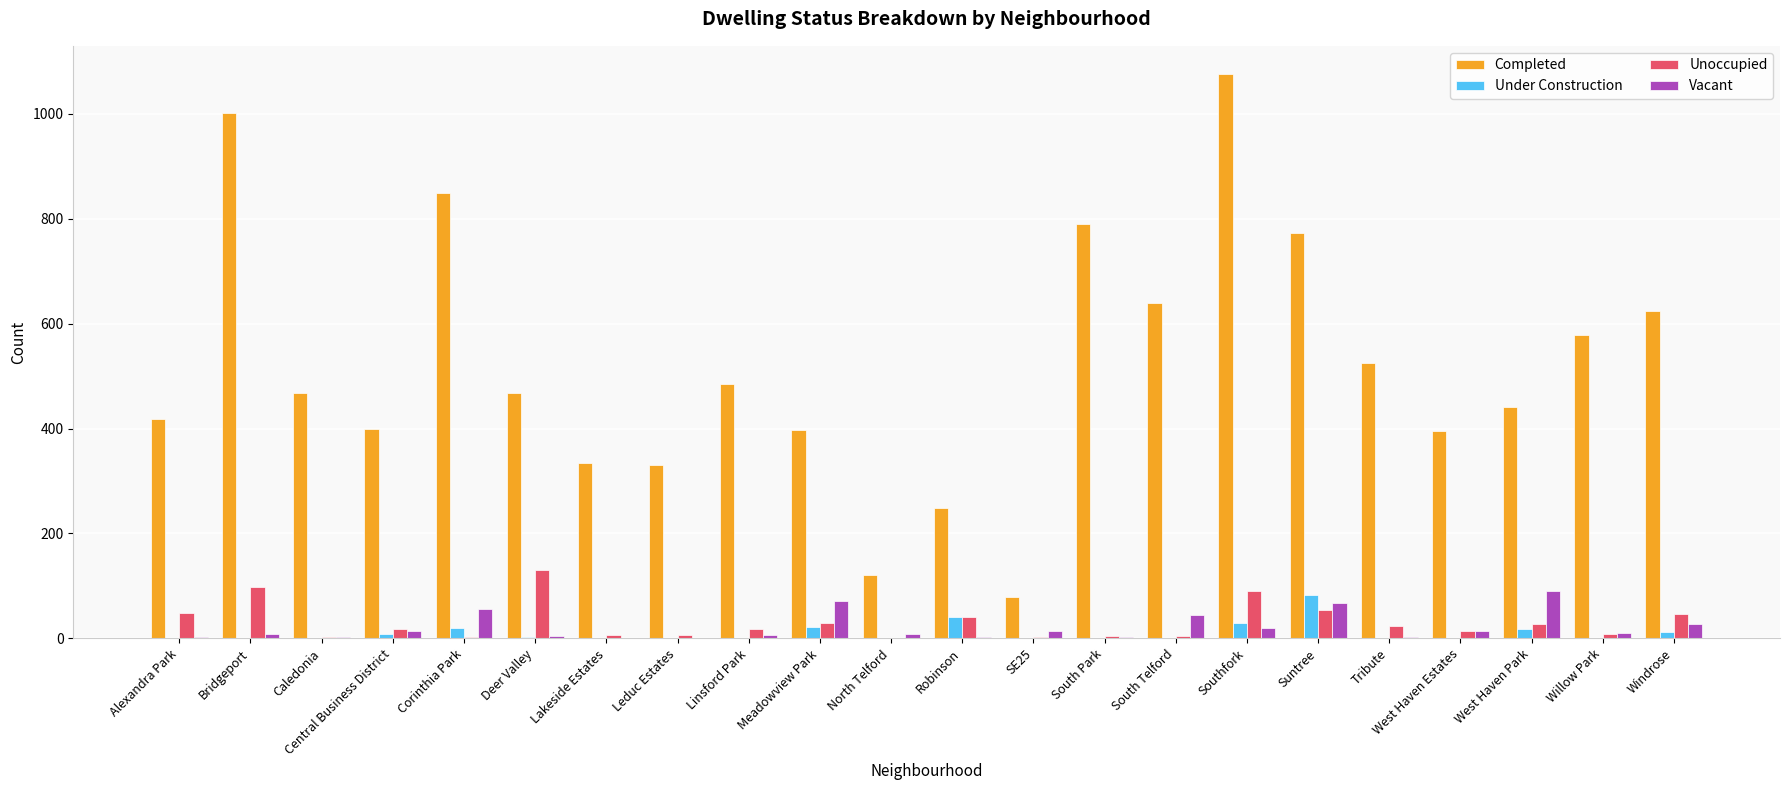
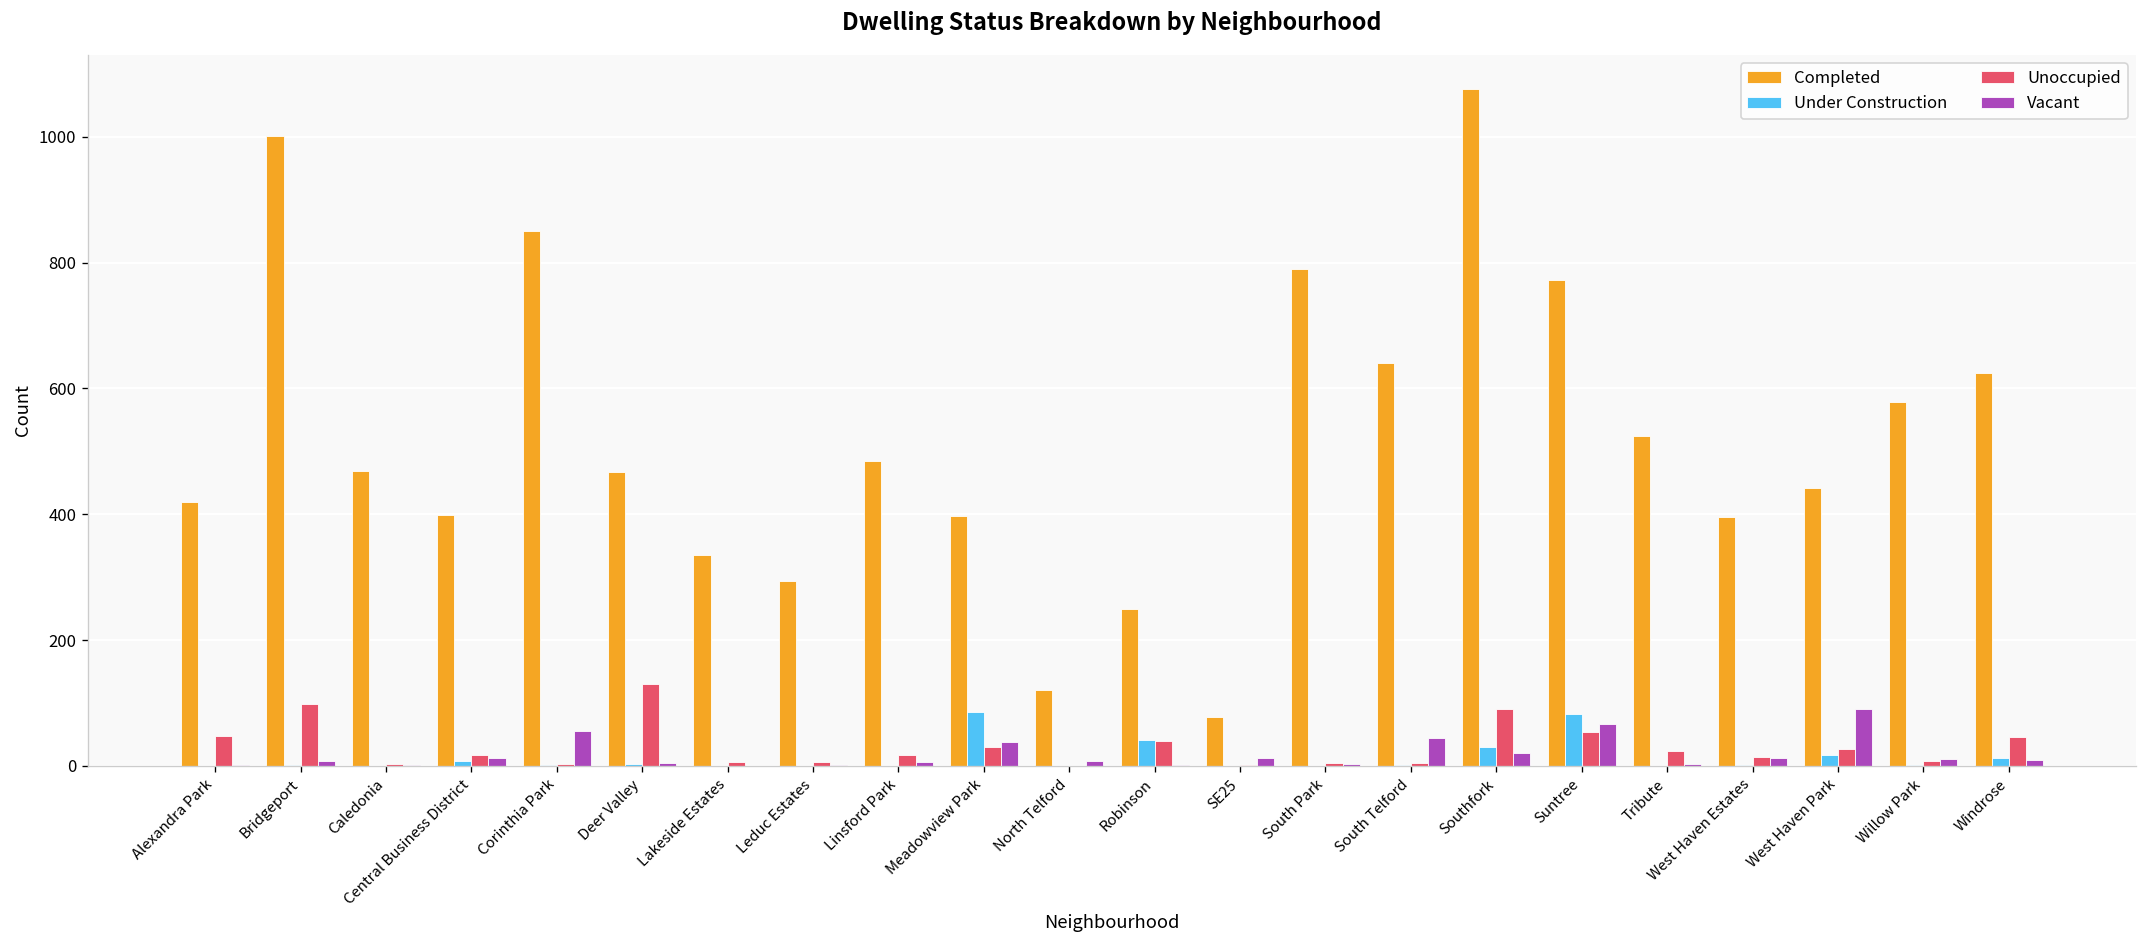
  {
    "Completed": {
      "Alexandra Park": 420,
      "Bridgeport": 1000,
      "Caledonia": 470,
      "Central Business District": 400,
      "Corinthia Park": 850,
      "Deer Valley": 470,
      "Lakeside Estates": 340,
-     "Leduc Estates": 330,
+     "Leduc Estates": 290,
      "Linsford Park": 490,
      "Meadowview Park": 400,
      "North Telford": 120,
      "Robinson": 250,
      "SE25": 80,
      "South Park": 790,
      "South Telford": 640,
      "Southfork": 1080,
      "Suntree": 770,
      "Tribute": 530,
      "West Haven Estates": 400,
      "West Haven Park": 440,
      "Willow Park": 580,
      "Windrose": 630
    },
    "Under Construction": {
      "Alexandra Park": 0,
      "Caledonia": 0,
      "Central Business District": 10,
-     "Corinthia Park": 20,
+     "Corinthia Park": 0,
      "Lakeside Estates": 0,
      "Leduc Estates": 0,
      "Linsford Park": 0,
-     "Meadowview Park": 20,
+     "Meadowview Park": 90,
      "North Telford": 0,
      "Robinson": 40,
      "SE25": 0,
      "South Park": 0,
      "Southfork": 30,
      "Suntree": 80,
      "Tribute": 0,
      "West Haven Park": 20,
      "Windrose": 10
    },
    "Unoccupied": {
      "Alexandra Park": 50,
      "Bridgeport": 100,
      "Central Business District": 20,
      "Deer Valley": 130,
      "Lakeside Estates": 10,
      "Leduc Estates": 10,
      "Linsford Park": 20,
      "Meadowview Park": 30,
      "North Telford": 0,
      "Robinson": 40,
      "South Telford": 10,
      "Southfork": 90,
      "Suntree": 50,
      "Tribute": 20,
      "West Haven Estates": 10,
      "West Haven Park": 30,
      "Willow Park": 10,
      "Windrose": 50
    },
    "Vacant": {
      "Bridgeport": 10,
      "Central Business District": 10,
      "Corinthia Park": 60,
      "Lakeside Estates": 0,
      "Linsford Park": 10,
-     "Meadowview Park": 70,
+     "Meadowview Park": 40,
      "North Telford": 10,
      "SE25": 10,
      "South Telford": 50,
      "Southfork": 20,
      "Suntree": 70,
      "West Haven Estates": 10,
      "West Haven Park": 90,
      "Willow Park": 10,
-     "Windrose": 30
+     "Windrose": 10
    }
  }
